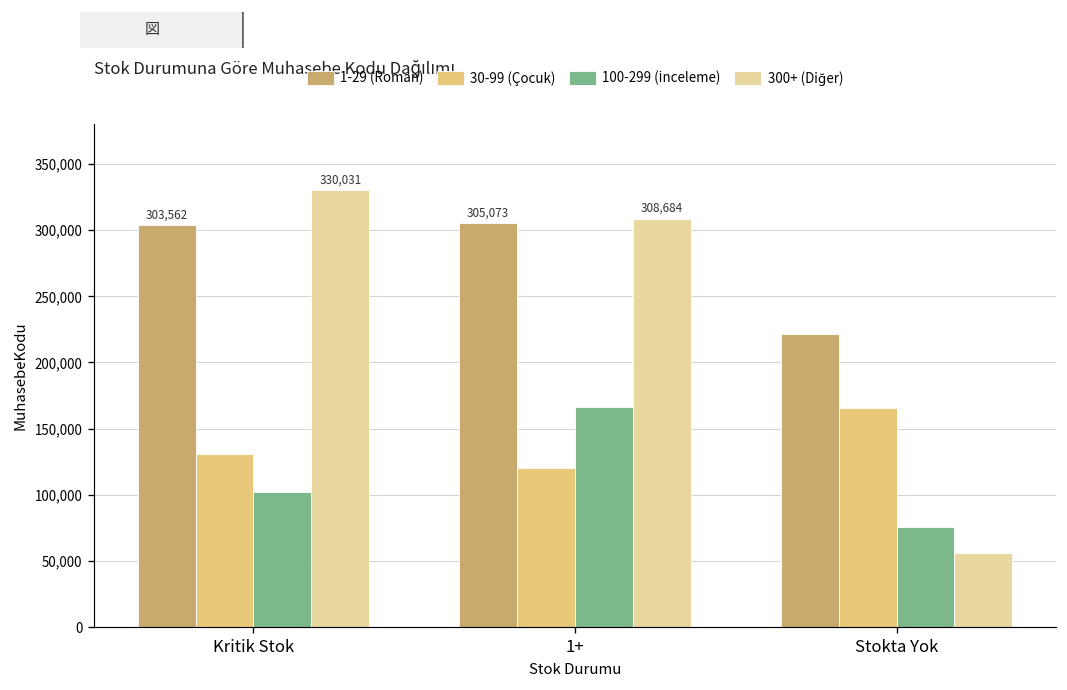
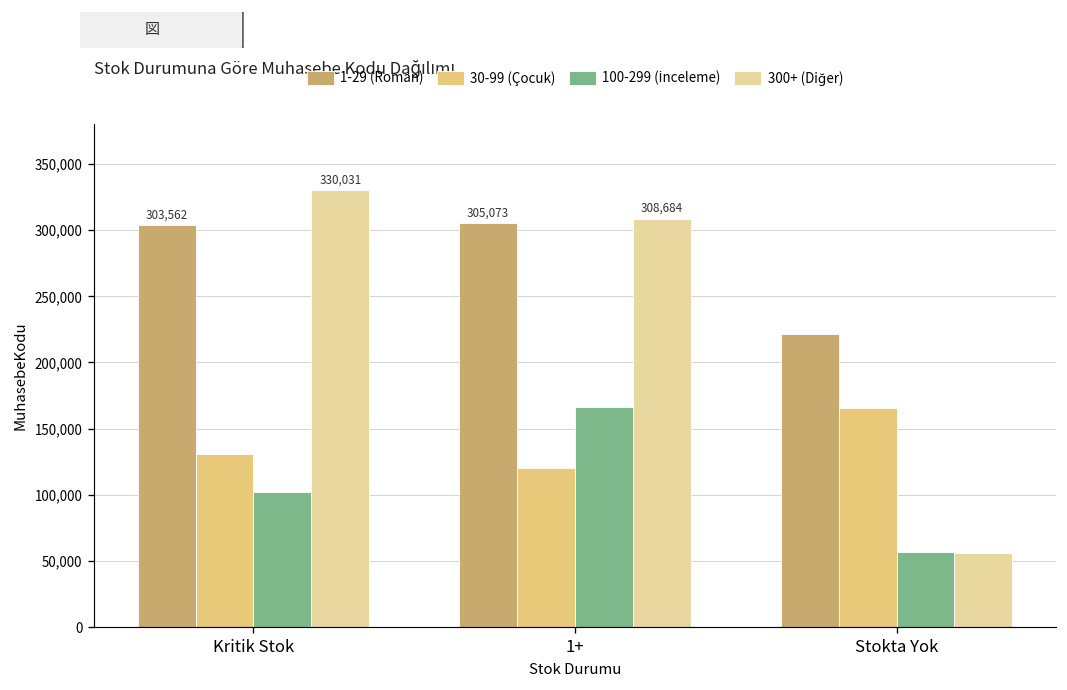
  {
    "100-299 (İnceleme)": {
      "Kritik Stok": "103,000",
      "1+": "167,000",
-     "Stokta Yok": "76,000"
+     "Stokta Yok": "57,000"
    }
  }
